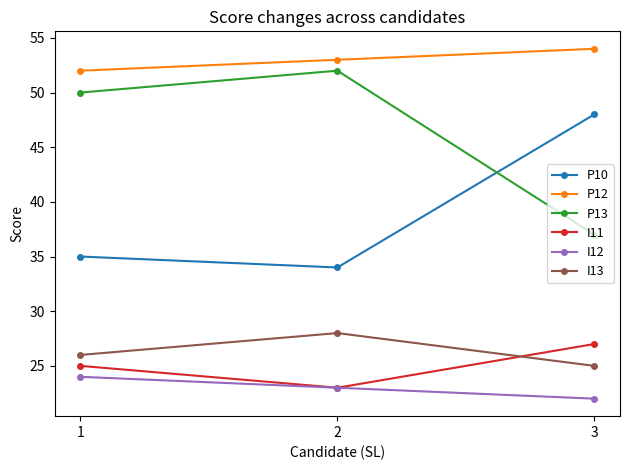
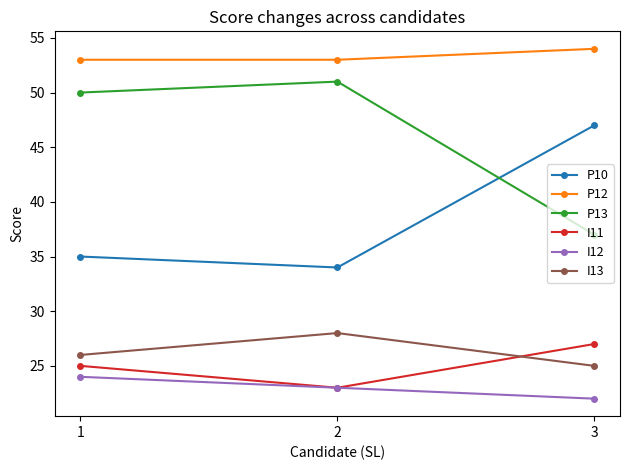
  {
    "P10": {
      "1": 35,
      "2": 34,
-     "3": 48
+     "3": 47
    },
    "P12": {
-     "1": 52,
+     "1": 53,
      "2": 53,
      "3": 54
    },
    "P13": {
      "1": 50,
-     "2": 52
+     "2": 51
    },
    "I11": {
      "1": 25,
      "3": 27
    },
    "I12": {
      "1": 24,
      "3": 22
    },
    "I13": {
      "1": 26,
      "2": 28,
      "3": 25
    }
  }
